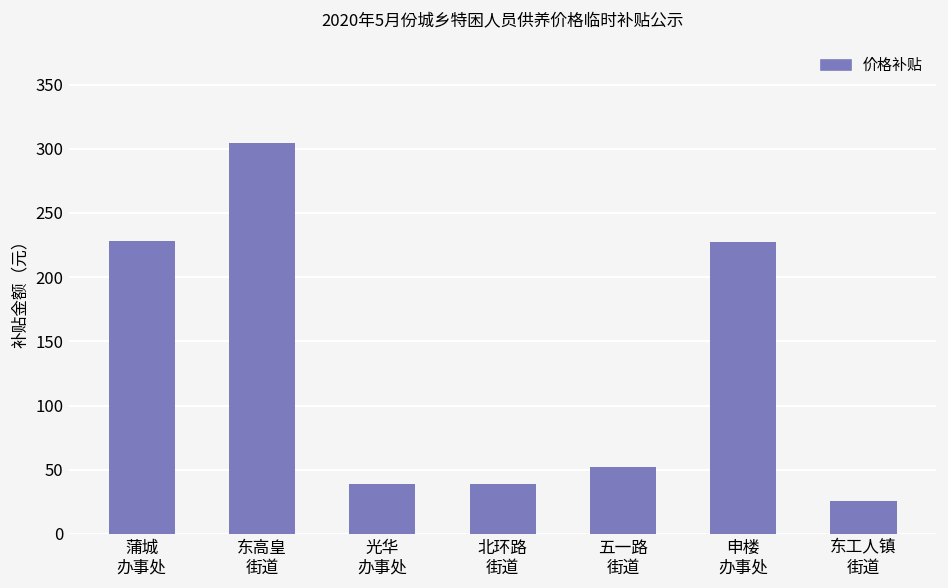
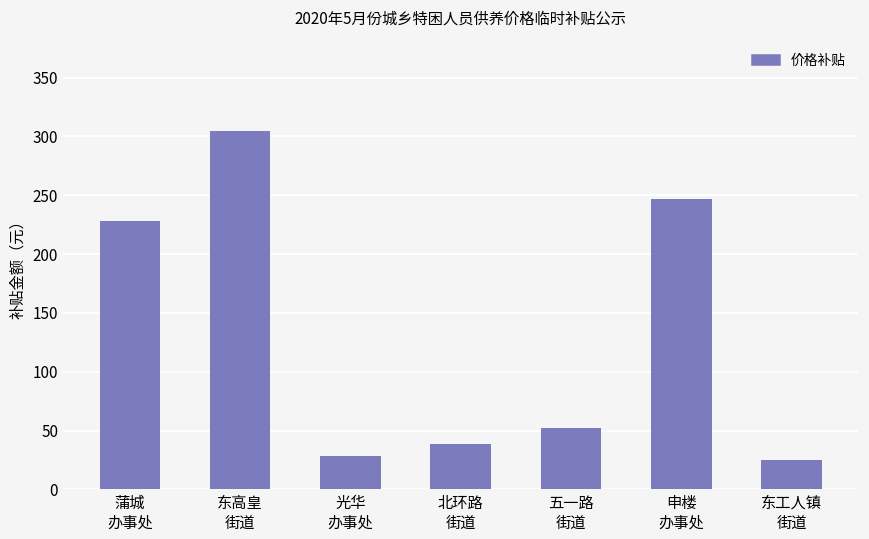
  {
    "蒲城 办事处": 228,
    "东高皇 街道": 305,
-   "光华 办事处": 39,
+   "光华 办事处": 28,
    "北环路 街道": 39,
    "五一路 街道": 52,
-   "申楼 办事处": 227,
+   "申楼 办事处": 247,
    "东工人镇 街道": 25
  }
